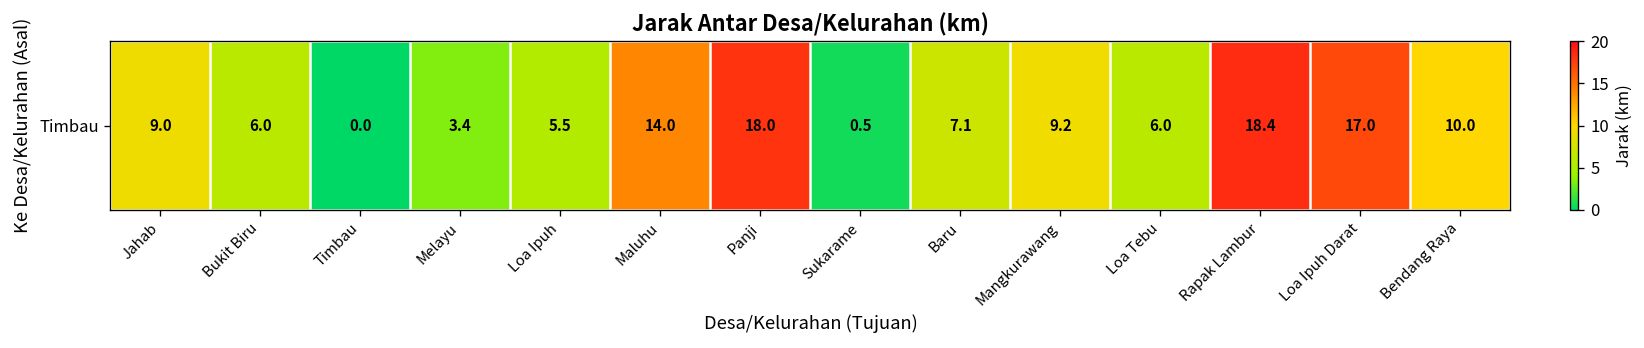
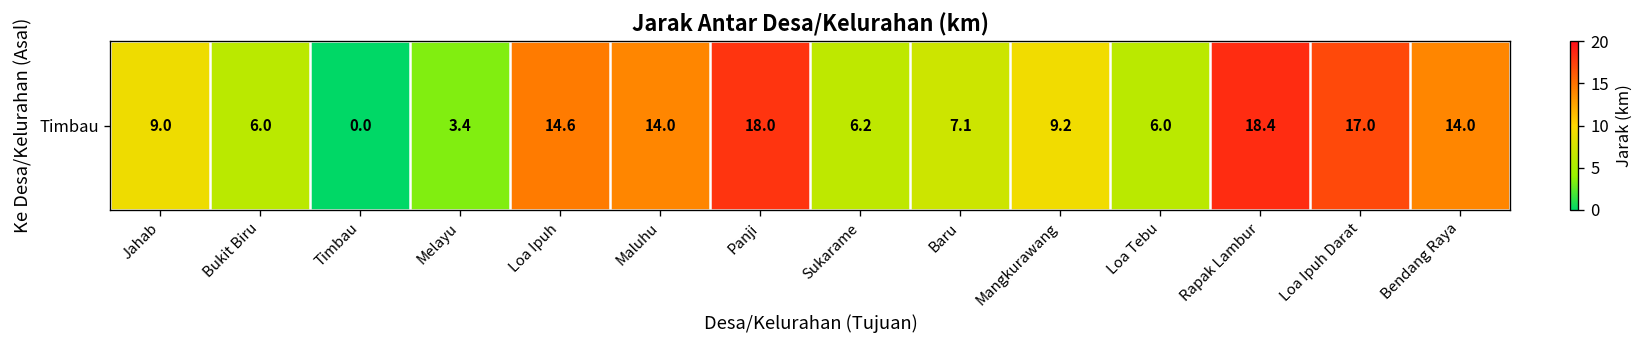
  {
    "Timbau": {
      "Jahab": 9.0,
      "Bukit Biru": 6.0,
      "Timbau": 0.0,
      "Melayu": 3.4,
-     "Loa Ipuh": 5.5,
+     "Loa Ipuh": 14.6,
      "Maluhu": 14.0,
      "Panji": 18.0,
-     "Sukarame": 0.5,
+     "Sukarame": 6.2,
      "Baru": 7.1,
      "Mangkurawang": 9.2,
      "Loa Tebu": 6.0,
      "Rapak Lambur": 18.4,
      "Loa Ipuh Darat": 17.0,
-     "Bendang Raya": 10.0
+     "Bendang Raya": 14.0
    }
  }
